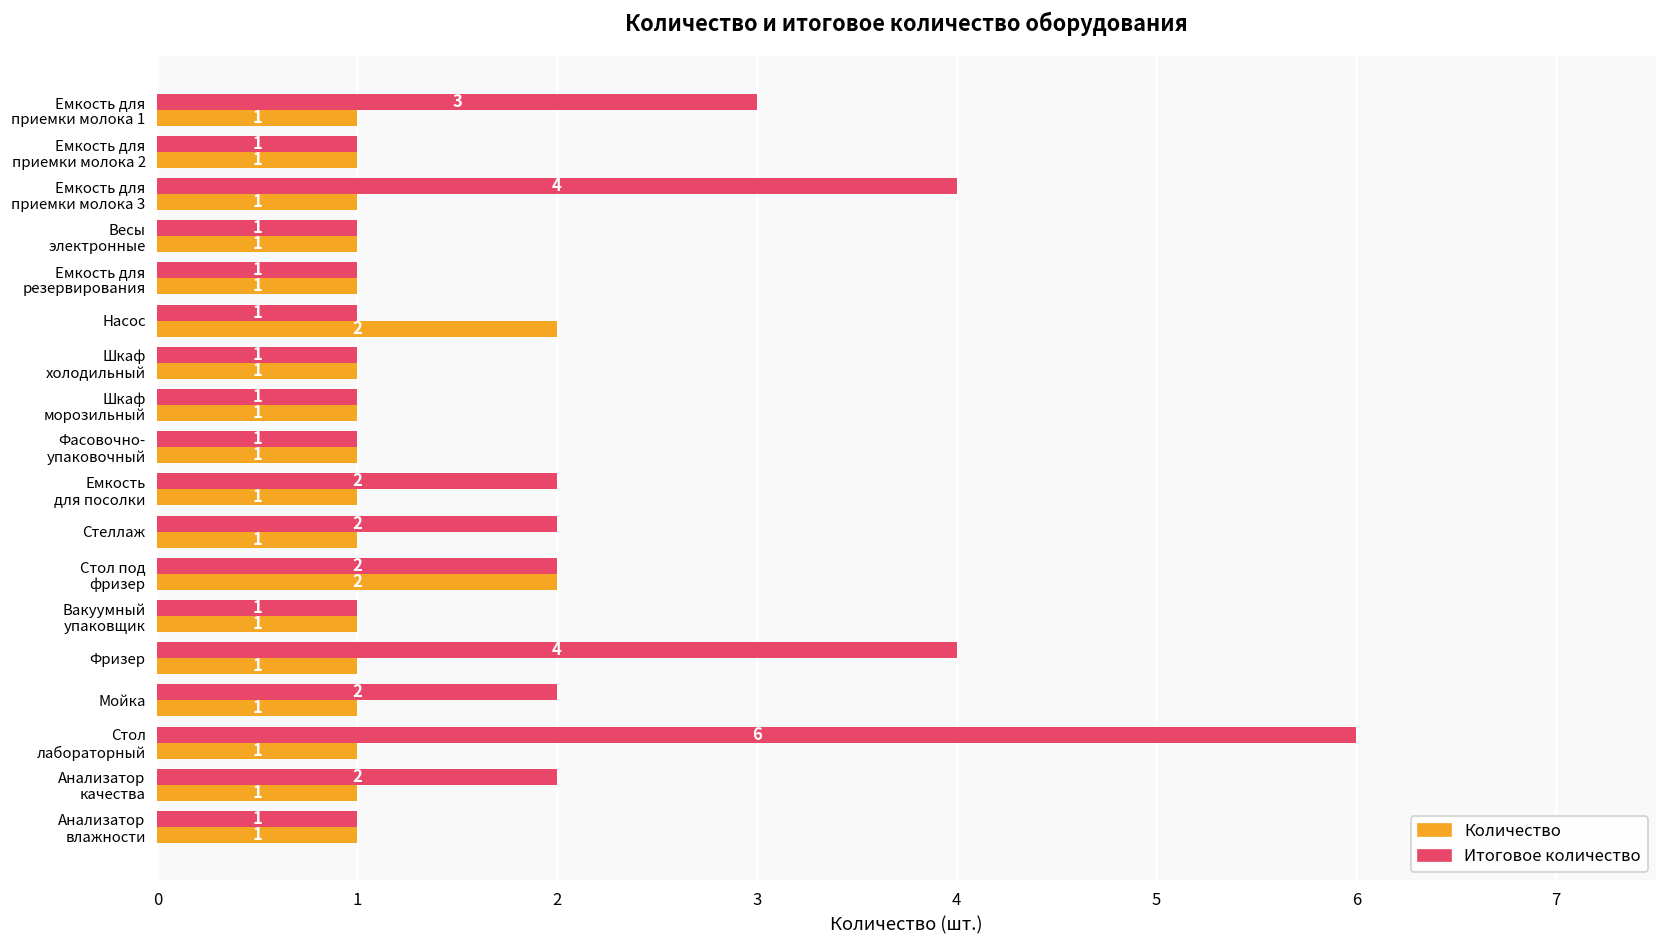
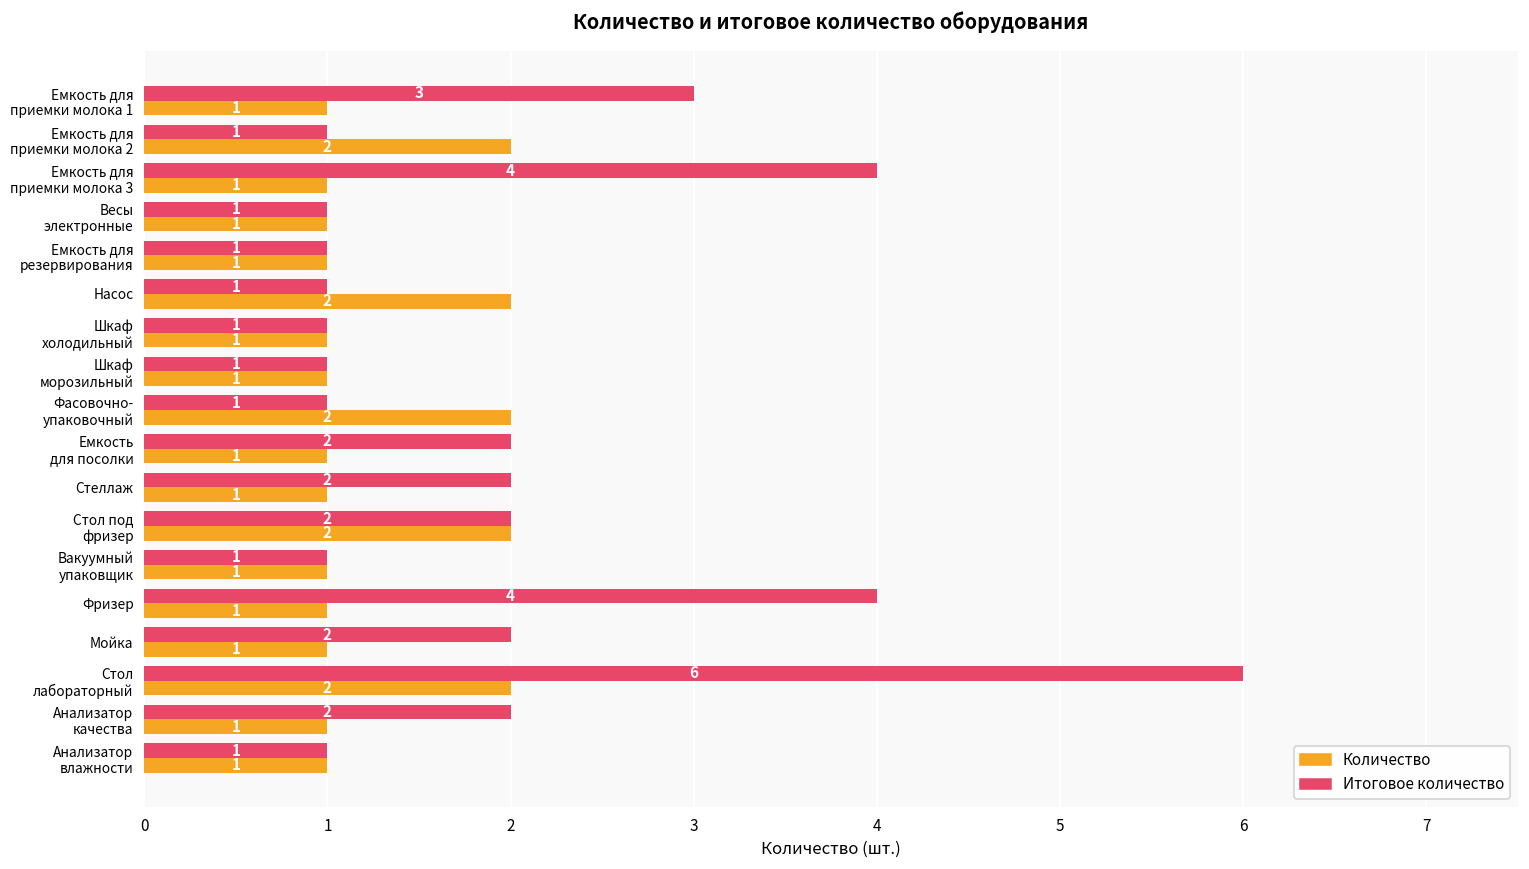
  {
    "Количество": {
      "Емкость для приемки молока 1": 1,
-     "Емкость для приемки молока 2": 1,
+     "Емкость для приемки молока 2": 2,
      "Емкость для приемки молока 3": 1,
      "Весы электронные": 1,
      "Емкость для резервирования": 1,
      "Насос": 2,
      "Шкаф холодильный": 1,
      "Шкаф морозильный": 1,
-     "Фасовочно- упаковочный": 1,
+     "Фасовочно- упаковочный": 2,
      "Емкость для посолки": 1,
      "Стеллаж": 1,
      "Стол под фризер": 2,
      "Вакуумный упаковщик": 1,
      "Фризер": 1,
      "Мойка": 1,
-     "Стол лабораторный": 1,
+     "Стол лабораторный": 2,
      "Анализатор качества": 1,
      "Анализатор влажности": 1
    },
    "Итоговое количество": {
      "Емкость для приемки молока 1": 3,
      "Емкость для приемки молока 2": 1,
      "Емкость для приемки молока 3": 4,
      "Весы электронные": 1,
      "Емкость для резервирования": 1,
      "Насос": 1,
      "Шкаф холодильный": 1,
      "Шкаф морозильный": 1,
      "Фасовочно- упаковочный": 1,
      "Емкость для посолки": 2,
      "Стеллаж": 2,
      "Стол под фризер": 2,
      "Вакуумный упаковщик": 1,
      "Фризер": 4,
      "Мойка": 2,
      "Стол лабораторный": 6,
      "Анализатор качества": 2,
      "Анализатор влажности": 1
    }
  }
